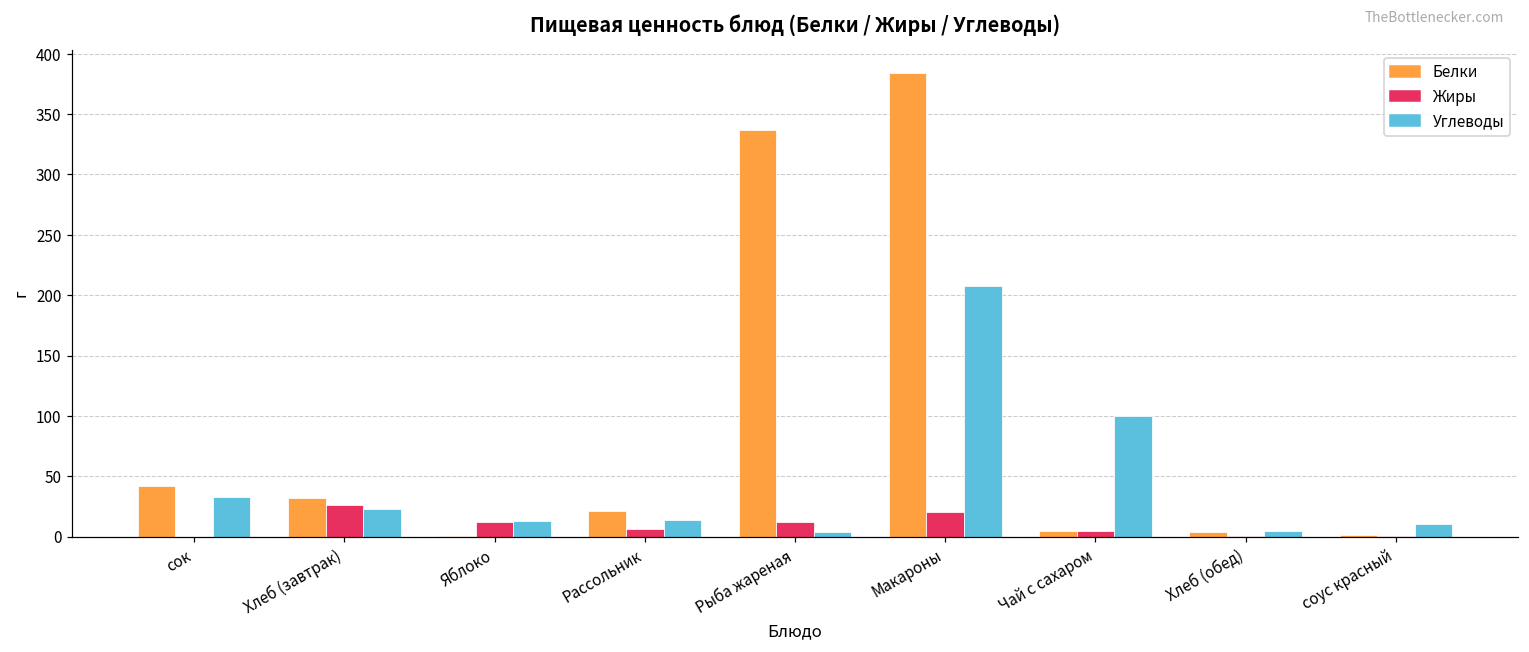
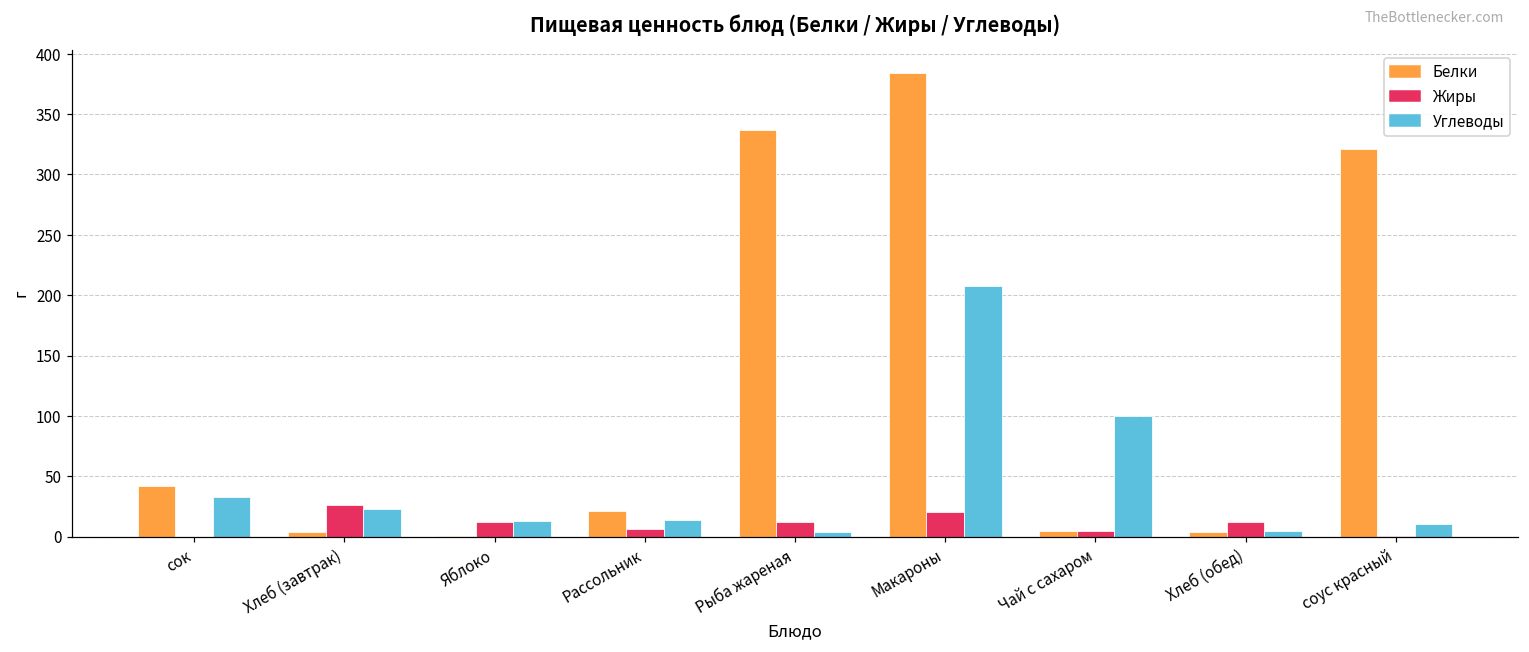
  {
    "Белки": {
      "сок": 42,
-     "Хлеб (завтрак)": 32,
+     "Хлеб (завтрак)": 4,
      "Рассольник": 21,
      "Рыба жареная": 337,
      "Макароны": 384,
      "Чай с сахаром": 4,
      "Хлеб (обед)": 4,
-     "соус красный": 1
+     "соус красный": 321
    },
    "Жиры": {
      "сок": 0,
      "Хлеб (завтрак)": 26,
      "Яблоко": 12,
      "Рассольник": 6,
      "Рыба жареная": 12,
      "Макароны": 20,
      "Чай с сахаром": 5,
-     "Хлеб (обед)": 0
+     "Хлеб (обед)": 12
    },
    "Углеводы": {
      "сок": 33,
      "Хлеб (завтрак)": 23,
      "Яблоко": 13,
      "Рассольник": 14,
      "Рыба жареная": 3,
      "Макароны": 208,
      "Чай с сахаром": 100,
      "Хлеб (обед)": 5,
      "соус красный": 11
    }
  }
